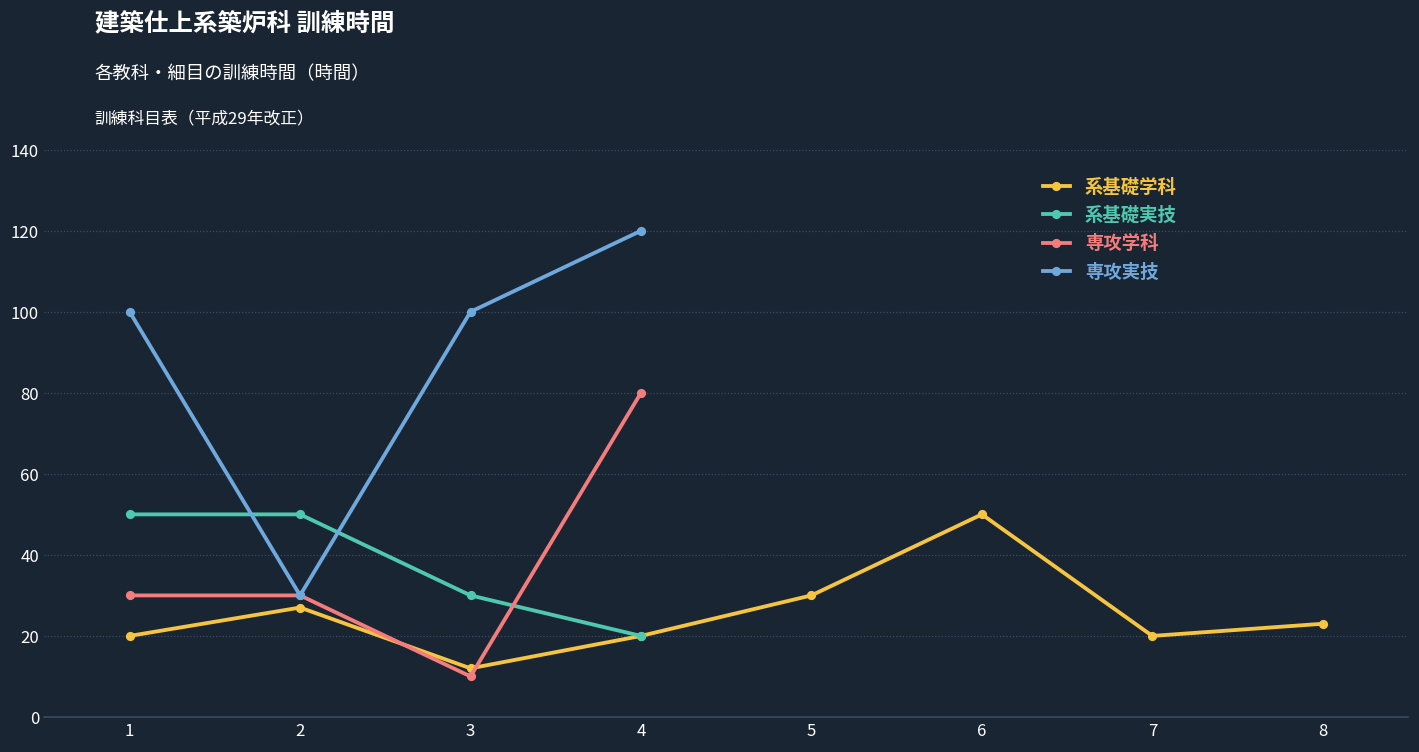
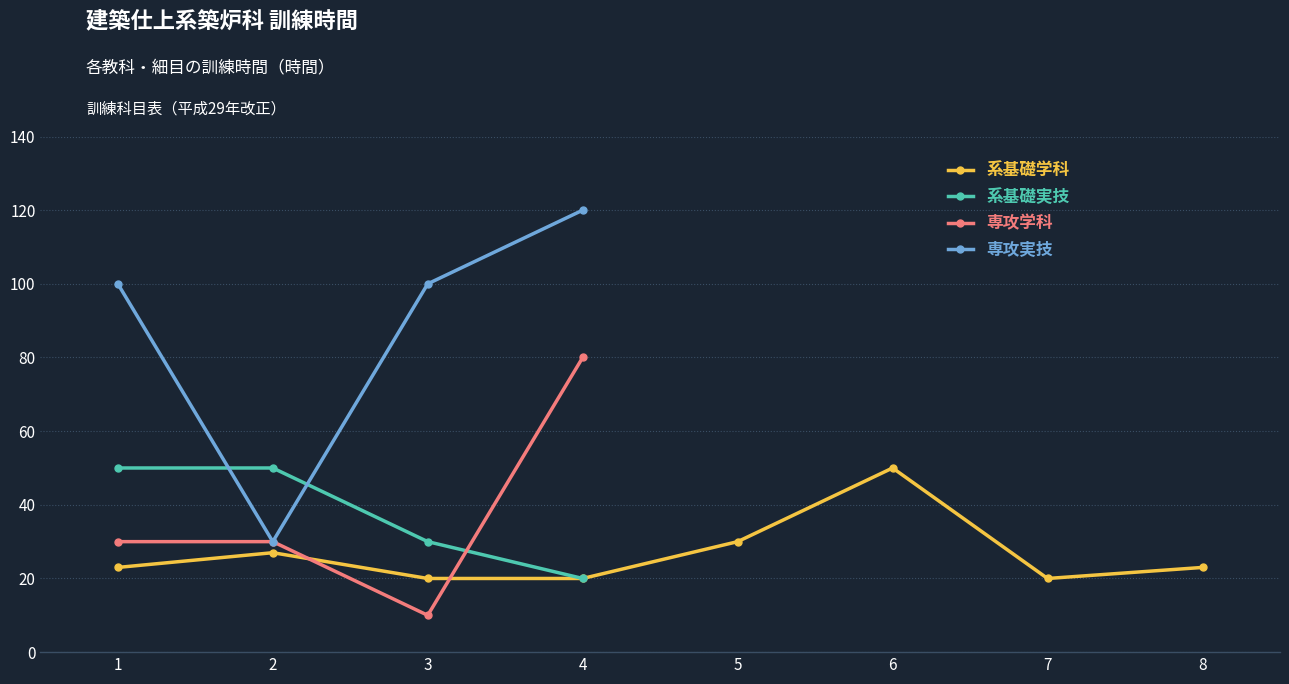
  {
    "系基礎学科": {
-     "1": 20,
+     "1": 23,
      "2": 27,
-     "3": 12,
+     "3": 20,
      "5": 30,
      "6": 50,
      "7": 20,
      "8": 23
    },
    "系基礎実技": {
      "1": 50,
      "2": 50,
      "3": 30
    },
    "専攻学科": {
      "1": 30,
      "3": 10,
      "4": 80
    },
    "専攻実技": {
      "1": 100,
      "3": 100,
      "4": 120
    }
  }
